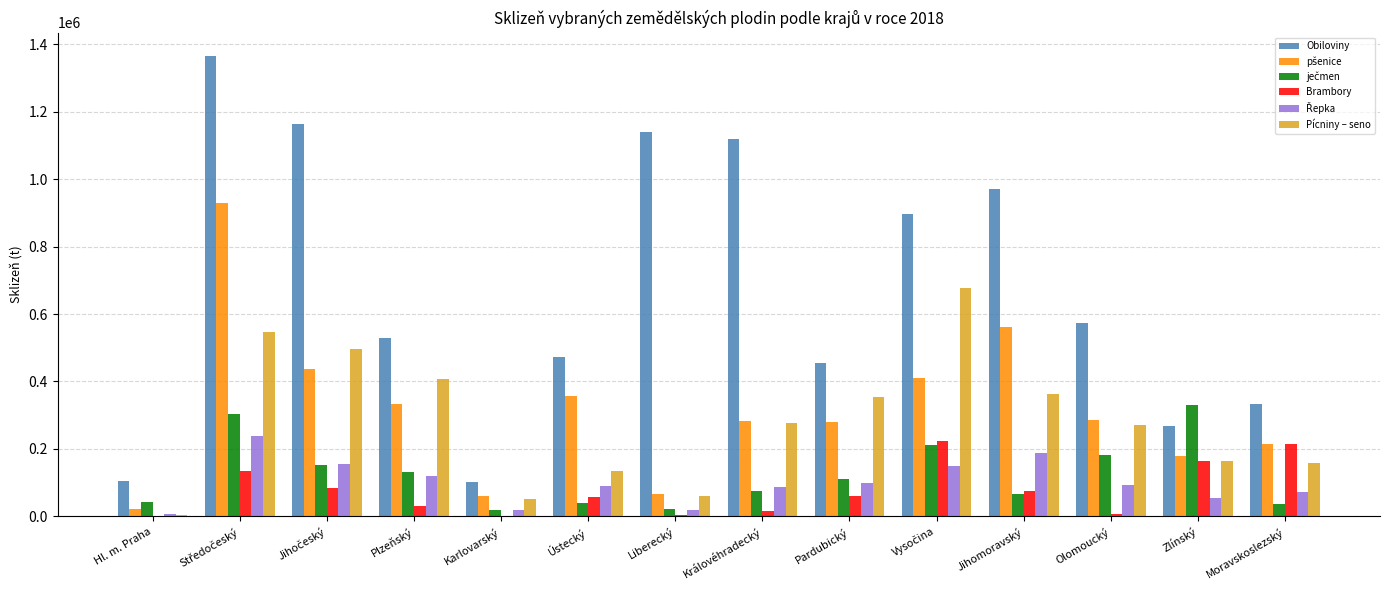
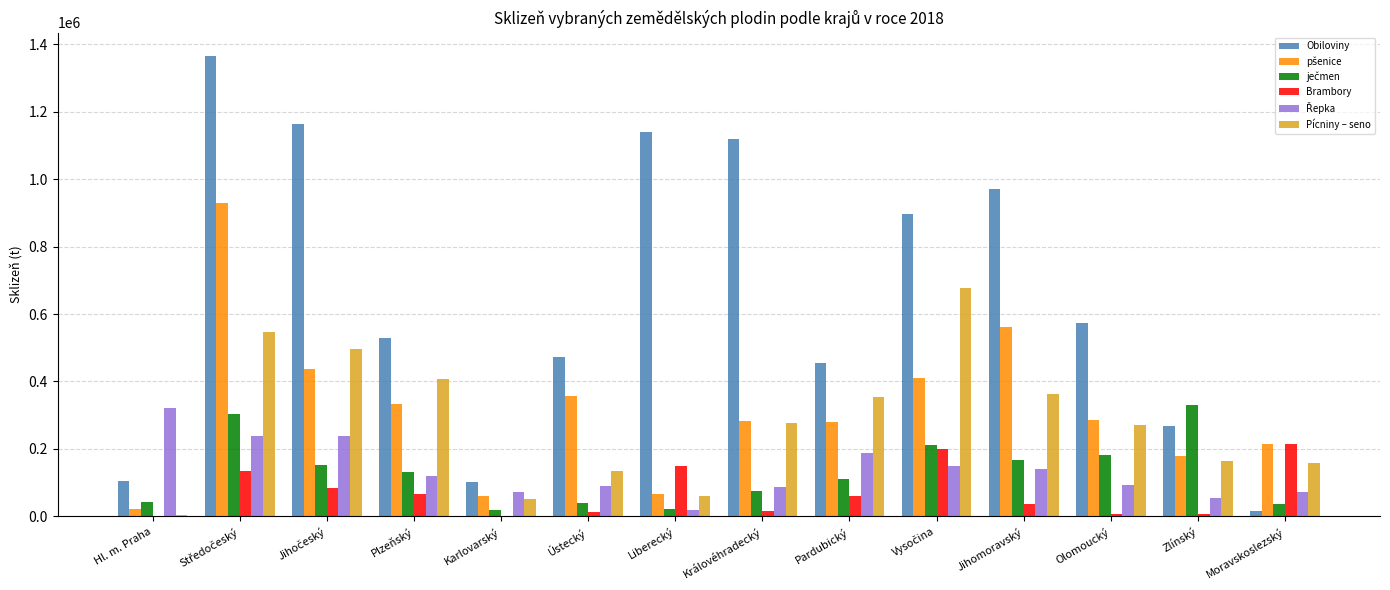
  {
    "Obiloviny": {
      "Hl. m. Praha": 110000,
      "Středočeský": 1370000,
      "Jihočeský": 1160000,
      "Plzeňský": 530000,
      "Karlovarský": 100000,
      "Ústecký": 470000,
      "Liberecký": 1140000,
      "Královéhradecký": 1120000,
      "Pardubický": 450000,
      "Vysočina": 900000,
      "Jihomoravský": 970000,
      "Olomoucký": 570000,
      "Zlínský": 270000,
-     "Moravskoslezský": 330000
+     "Moravskoslezský": 20000
    },
    "ječmen": {
      "Hl. m. Praha": 40000,
      "Středočeský": 310000,
      "Jihočeský": 150000,
      "Plzeňský": 130000,
      "Karlovarský": 20000,
      "Ústecký": 40000,
      "Liberecký": 20000,
      "Královéhradecký": 80000,
      "Pardubický": 110000,
      "Vysočina": 210000,
-     "Jihomoravský": 70000,
+     "Jihomoravský": 170000,
      "Olomoucký": 180000,
      "Zlínský": 330000,
      "Moravskoslezský": 40000
    },
    "Brambory": {
      "Středočeský": 140000,
      "Jihočeský": 80000,
-     "Plzeňský": 30000,
-     "Ústecký": 60000,
-     "Liberecký": 0,
+     "Plzeňský": 70000,
+     "Ústecký": 10000,
+     "Liberecký": 150000,
      "Královéhradecký": 20000,
      "Pardubický": 60000,
-     "Vysočina": 220000,
-     "Jihomoravský": 70000,
+     "Vysočina": 200000,
+     "Jihomoravský": 40000,
      "Olomoucký": 10000,
-     "Zlínský": 160000,
+     "Zlínský": 10000,
      "Moravskoslezský": 210000
    },
    "Řepka": {
-     "Hl. m. Praha": 10000,
+     "Hl. m. Praha": 320000,
      "Středočeský": 240000,
-     "Jihočeský": 160000,
+     "Jihočeský": 240000,
      "Plzeňský": 120000,
-     "Karlovarský": 20000,
+     "Karlovarský": 70000,
      "Ústecký": 90000,
      "Liberecký": 20000,
      "Královéhradecký": 90000,
-     "Pardubický": 100000,
+     "Pardubický": 190000,
      "Vysočina": 150000,
-     "Jihomoravský": 190000,
+     "Jihomoravský": 140000,
      "Olomoucký": 90000,
      "Zlínský": 50000,
      "Moravskoslezský": 70000
    }
  }
